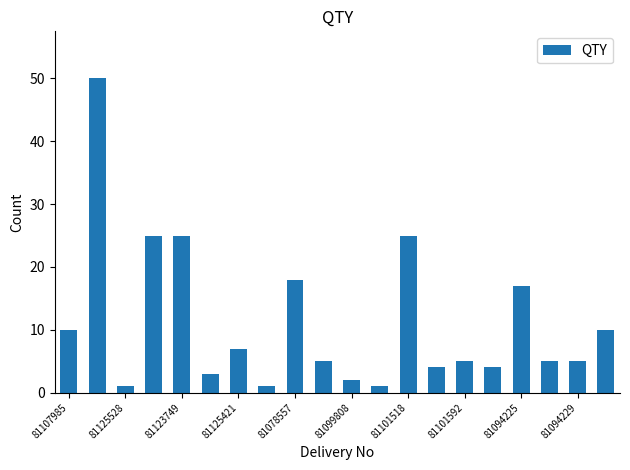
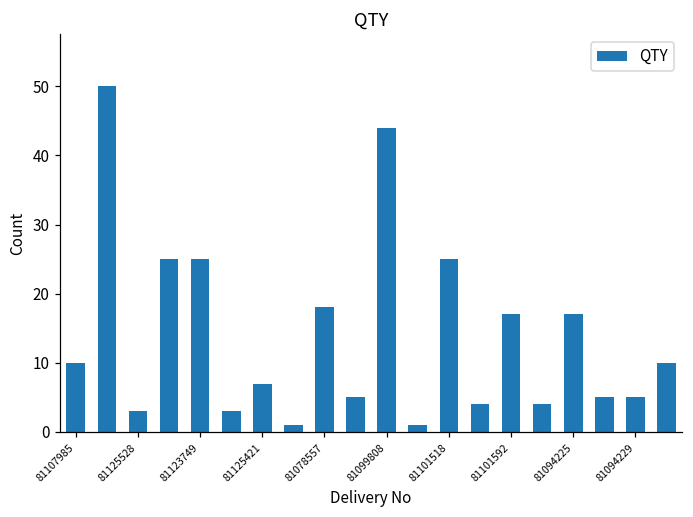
  {
    "81107985": 10,
-   "81125528": 1,
+   "81125528": 3,
    "81123749": 25,
    "81125421": 7,
    "81078557": 18,
-   "81099808": 2,
+   "81099808": 44,
    "81101518": 25,
-   "81101592": 5,
+   "81101592": 17,
    "81094225": 17,
    "81094229": 5
  }
